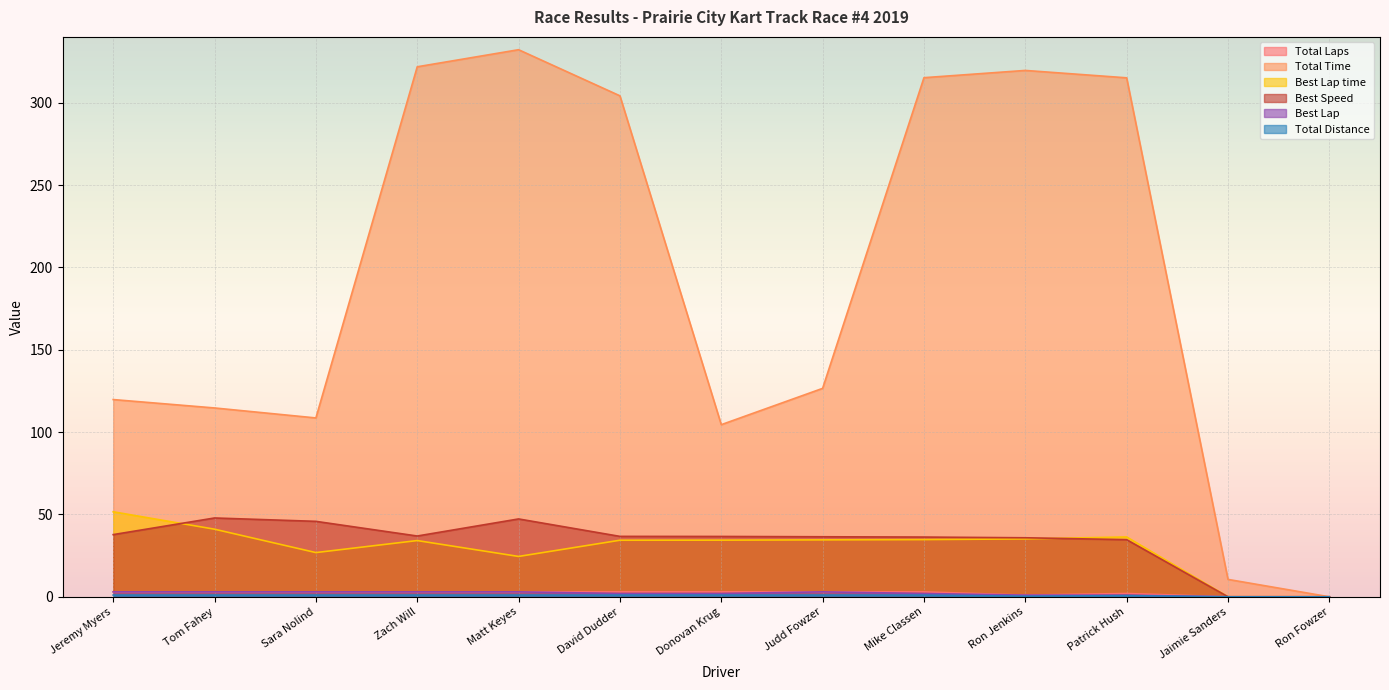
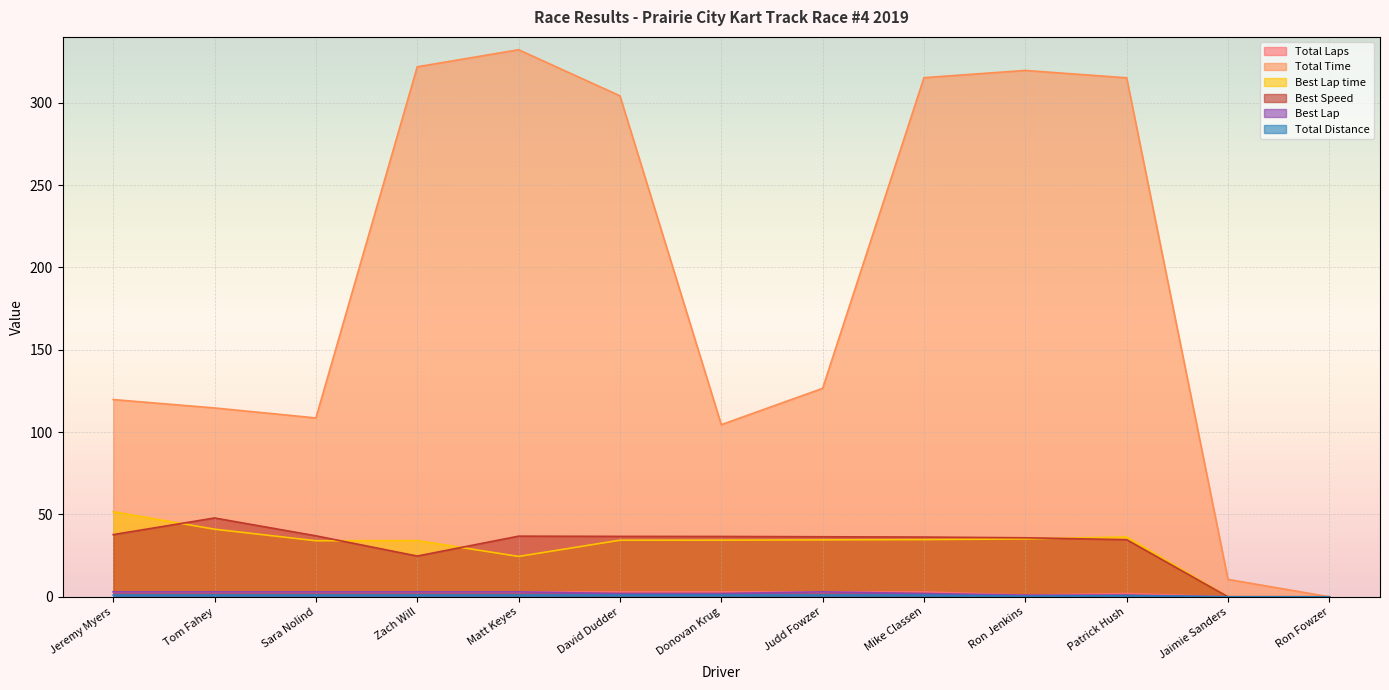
  {
    "Best Lap time": {
      "Jeremy Myers": 52,
      "Tom Fahey": 41,
-     "Sara Nolind": 27,
+     "Sara Nolind": 34,
      "Zach Will": 34,
      "Matt Keyes": 25,
      "David Dudder": 34,
      "Donovan Krug": 34,
      "Judd Fowzer": 35,
      "Patrick Hush": 36
    },
    "Best Speed": {
      "Jeremy Myers": 38,
      "Tom Fahey": 48,
-     "Sara Nolind": 46,
-     "Zach Will": 37,
-     "Matt Keyes": 47,
+     "Sara Nolind": 37,
+     "Zach Will": 25,
+     "Matt Keyes": 37,
      "David Dudder": 37,
      "Donovan Krug": 37,
      "Judd Fowzer": 36,
      "Patrick Hush": 35
    },
    "Total Distance": {
      "Jeremy Myers": 1,
      "Tom Fahey": 1,
      "Sara Nolind": 1,
      "Zach Will": 1,
      "Matt Keyes": 1,
      "Judd Fowzer": 1
    }
  }
